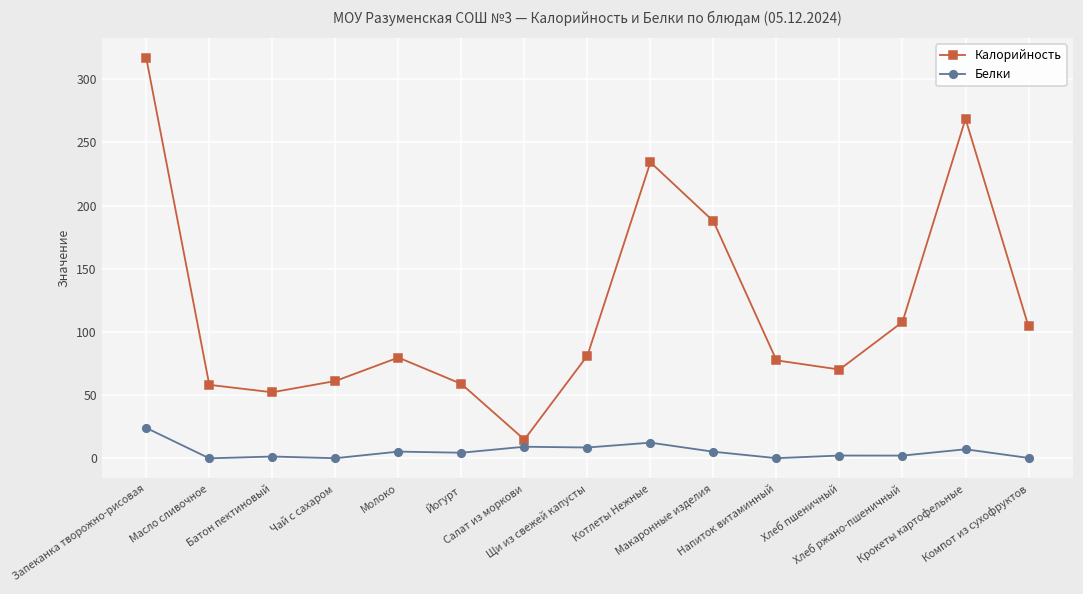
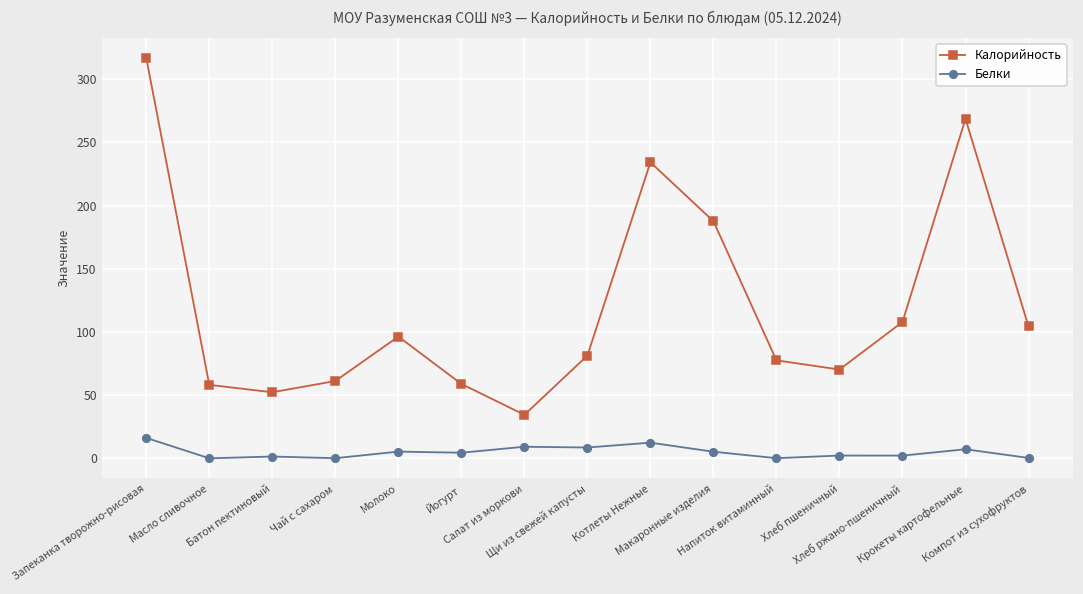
  {
    "Калорийность": {
      "Запеканка творожно-рисовая": 317,
      "Масло сливочное": 58,
      "Батон пектиновый": 52,
      "Чай с сахаром": 61,
-     "Молоко": 80,
+     "Молоко": 96,
      "Йогурт": 59,
-     "Салат из моркови": 15,
+     "Салат из моркови": 34,
      "Щи из свежей капусты": 81,
      "Котлеты Нежные": 234,
      "Макаронные изделия": 188,
      "Напиток витаминный": 78,
      "Хлеб пшеничный": 70,
      "Хлеб ржано-пшеничный": 108,
      "Крокеты картофельные": 269,
      "Компот из сухофруктов": 104
    },
    "Белки": {
-     "Запеканка творожно-рисовая": 24,
+     "Запеканка творожно-рисовая": 16,
      "Масло сливочное": 0,
      "Батон пектиновый": 2,
      "Чай с сахаром": 0,
      "Молоко": 5,
      "Йогурт": 5,
      "Салат из моркови": 9,
      "Щи из свежей капусты": 9,
      "Котлеты Нежные": 12,
      "Макаронные изделия": 5,
      "Напиток витаминный": 0,
      "Хлеб пшеничный": 2,
      "Хлеб ржано-пшеничный": 2,
      "Крокеты картофельные": 7,
      "Компот из сухофруктов": 0
    }
  }
